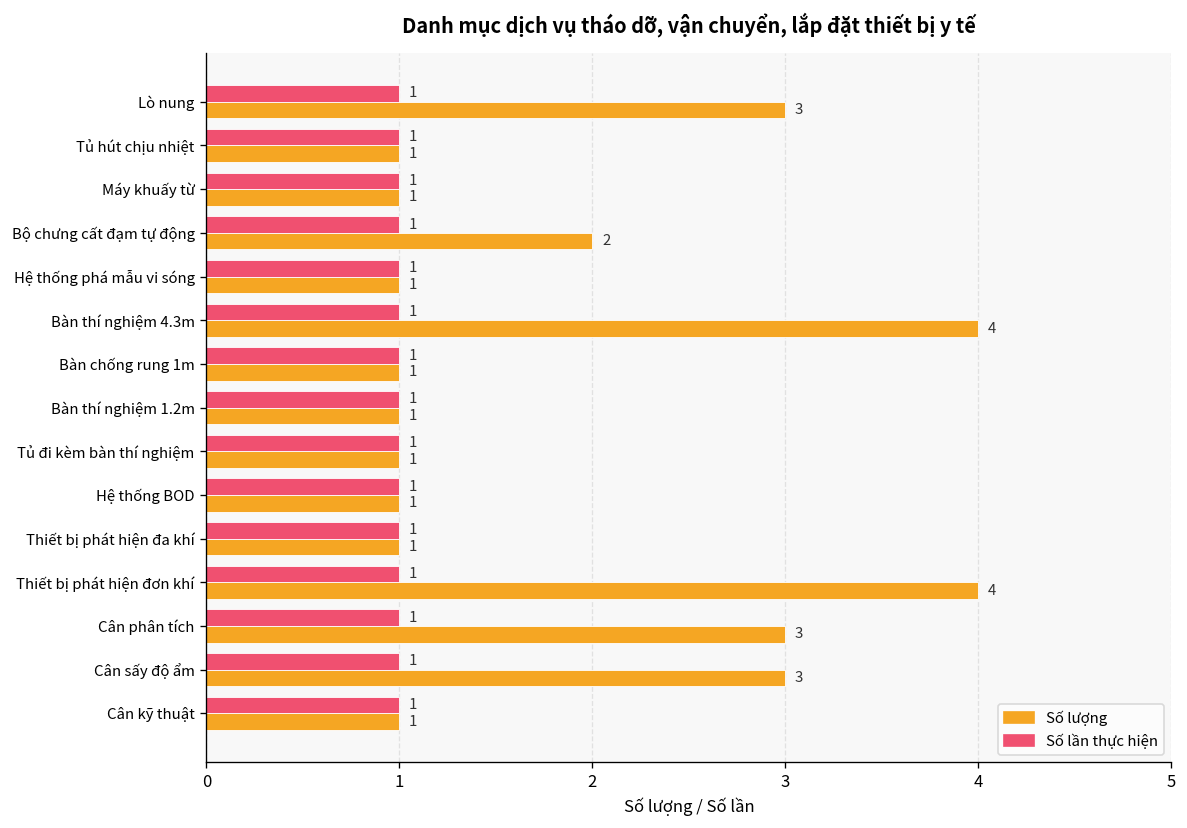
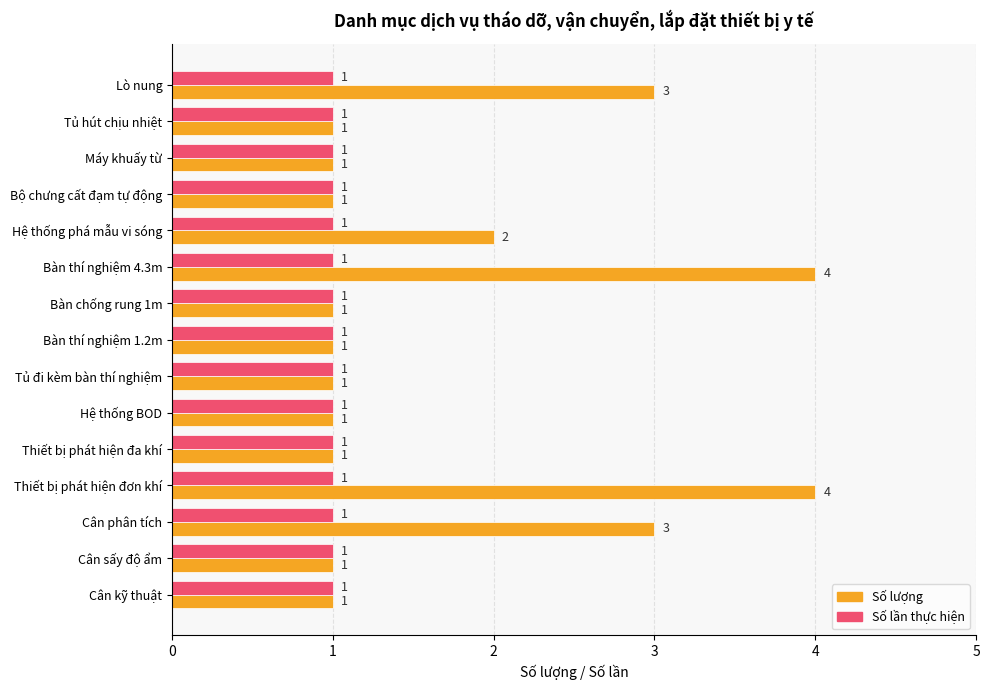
  {
    "Số lượng": {
      "Lò nung": 3,
      "Tủ hút chịu nhiệt": 1,
      "Máy khuấy từ": 1,
-     "Bộ chưng cất đạm tự động": 2,
-     "Hệ thống phá mẫu vi sóng": 1,
+     "Bộ chưng cất đạm tự động": 1,
+     "Hệ thống phá mẫu vi sóng": 2,
      "Bàn thí nghiệm 4.3m": 4,
      "Bàn chống rung 1m": 1,
      "Bàn thí nghiệm 1.2m": 1,
      "Tủ đi kèm bàn thí nghiệm": 1,
      "Hệ thống BOD": 1,
      "Thiết bị phát hiện đa khí": 1,
      "Thiết bị phát hiện đơn khí": 4,
      "Cân phân tích": 3,
-     "Cân sấy độ ẩm": 3,
+     "Cân sấy độ ẩm": 1,
      "Cân kỹ thuật": 1
    },
    "Số lần thực hiện": {
      "Lò nung": 1,
      "Tủ hút chịu nhiệt": 1,
      "Máy khuấy từ": 1,
      "Bộ chưng cất đạm tự động": 1,
      "Hệ thống phá mẫu vi sóng": 1,
      "Bàn thí nghiệm 4.3m": 1,
      "Bàn chống rung 1m": 1,
      "Bàn thí nghiệm 1.2m": 1,
      "Tủ đi kèm bàn thí nghiệm": 1,
      "Hệ thống BOD": 1,
      "Thiết bị phát hiện đa khí": 1,
      "Thiết bị phát hiện đơn khí": 1,
      "Cân phân tích": 1,
      "Cân sấy độ ẩm": 1,
      "Cân kỹ thuật": 1
    }
  }
